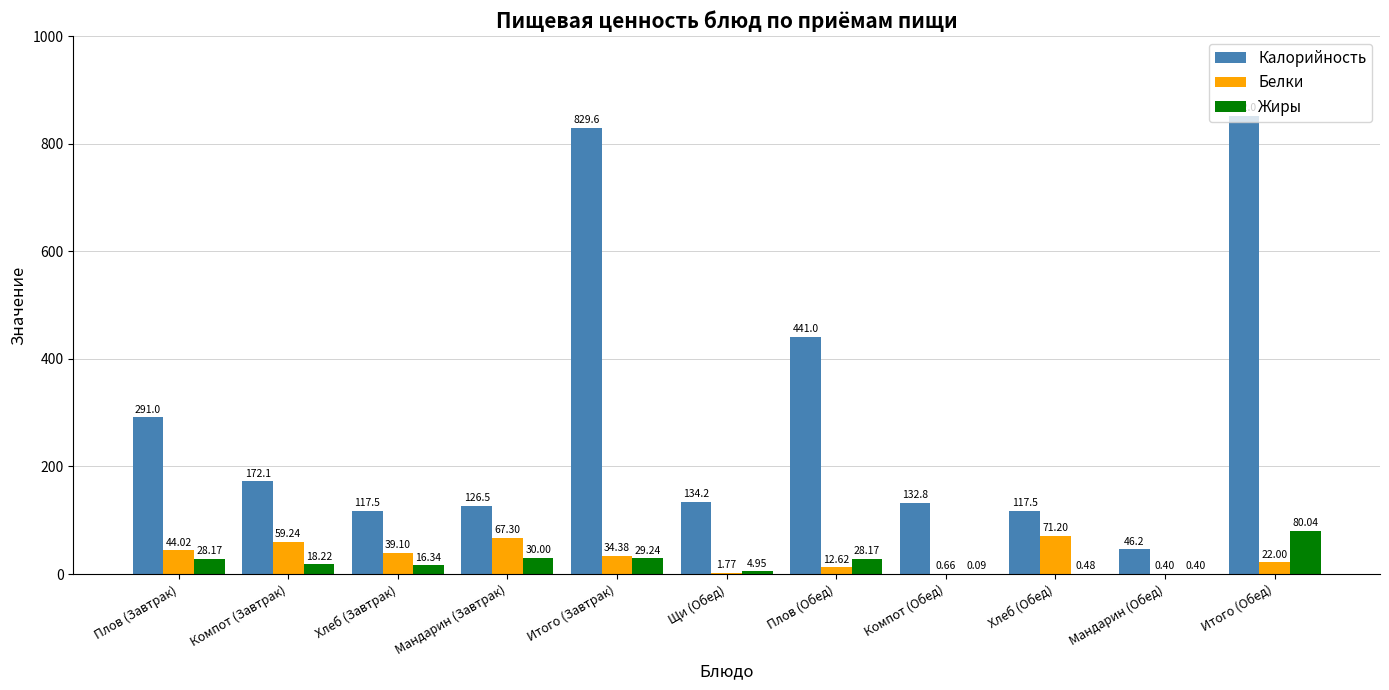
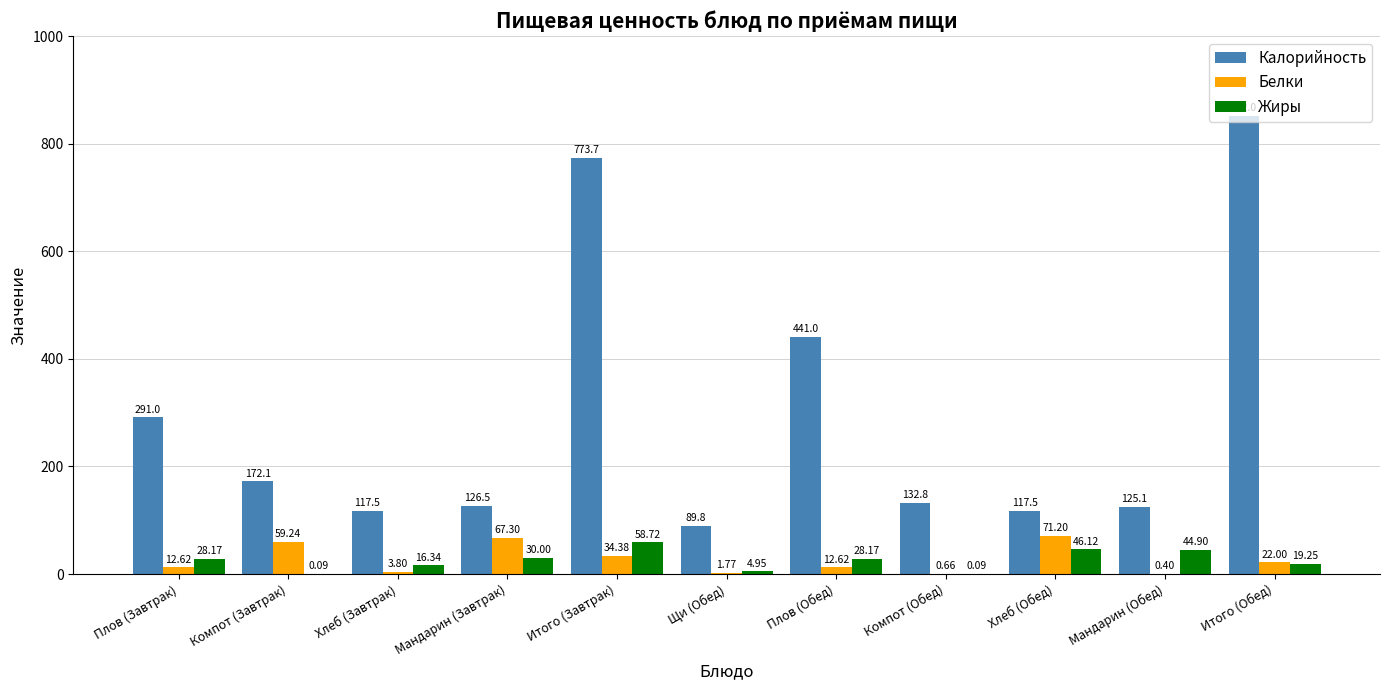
  {
    "Калорийность": {
      "Плов (Завтрак)": 291.0,
      "Компот (Завтрак)": 172.1,
      "Хлеб (Завтрак)": 117.5,
      "Мандарин (Завтрак)": 126.5,
-     "Итого (Завтрак)": 829.6,
-     "Щи (Обед)": 134.2,
+     "Итого (Завтрак)": 773.7,
+     "Щи (Обед)": 89.8,
      "Плов (Обед)": 441.0,
      "Компот (Обед)": 132.8,
      "Хлеб (Обед)": 117.5,
-     "Мандарин (Обед)": 46.2
+     "Мандарин (Обед)": 125.1
    },
    "Белки": {
-     "Плов (Завтрак)": 44.02,
+     "Плов (Завтрак)": 12.62,
      "Компот (Завтрак)": 59.24,
-     "Хлеб (Завтрак)": 39.10,
+     "Хлеб (Завтрак)": 3.80,
      "Мандарин (Завтрак)": 67.30,
      "Итого (Завтрак)": 34.38,
      "Щи (Обед)": 1.77,
      "Плов (Обед)": 12.62,
      "Компот (Обед)": 0.66,
      "Хлеб (Обед)": 71.20,
      "Мандарин (Обед)": 0.40,
      "Итого (Обед)": 22.00
    },
    "Жиры": {
      "Плов (Завтрак)": 28.17,
-     "Компот (Завтрак)": 18.22,
+     "Компот (Завтрак)": 0.09,
      "Хлеб (Завтрак)": 16.34,
      "Мандарин (Завтрак)": 30.00,
-     "Итого (Завтрак)": 29.24,
+     "Итого (Завтрак)": 58.72,
      "Щи (Обед)": 4.95,
      "Плов (Обед)": 28.17,
      "Компот (Обед)": 0.09,
-     "Хлеб (Обед)": 0.48,
-     "Мандарин (Обед)": 0.40,
-     "Итого (Обед)": 80.04
+     "Хлеб (Обед)": 46.12,
+     "Мандарин (Обед)": 44.90,
+     "Итого (Обед)": 19.25
    }
  }
